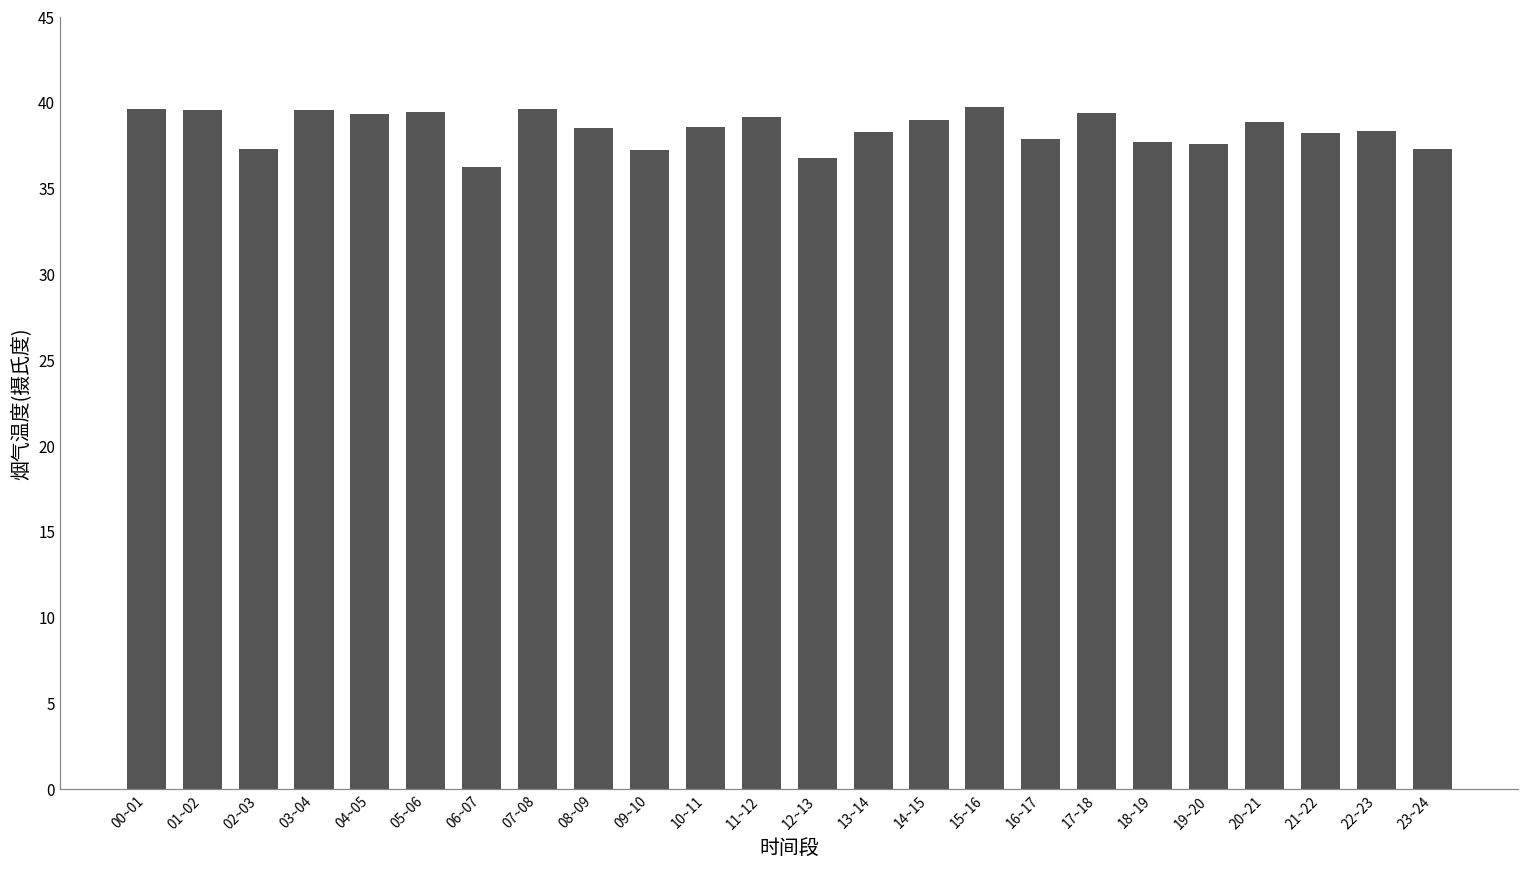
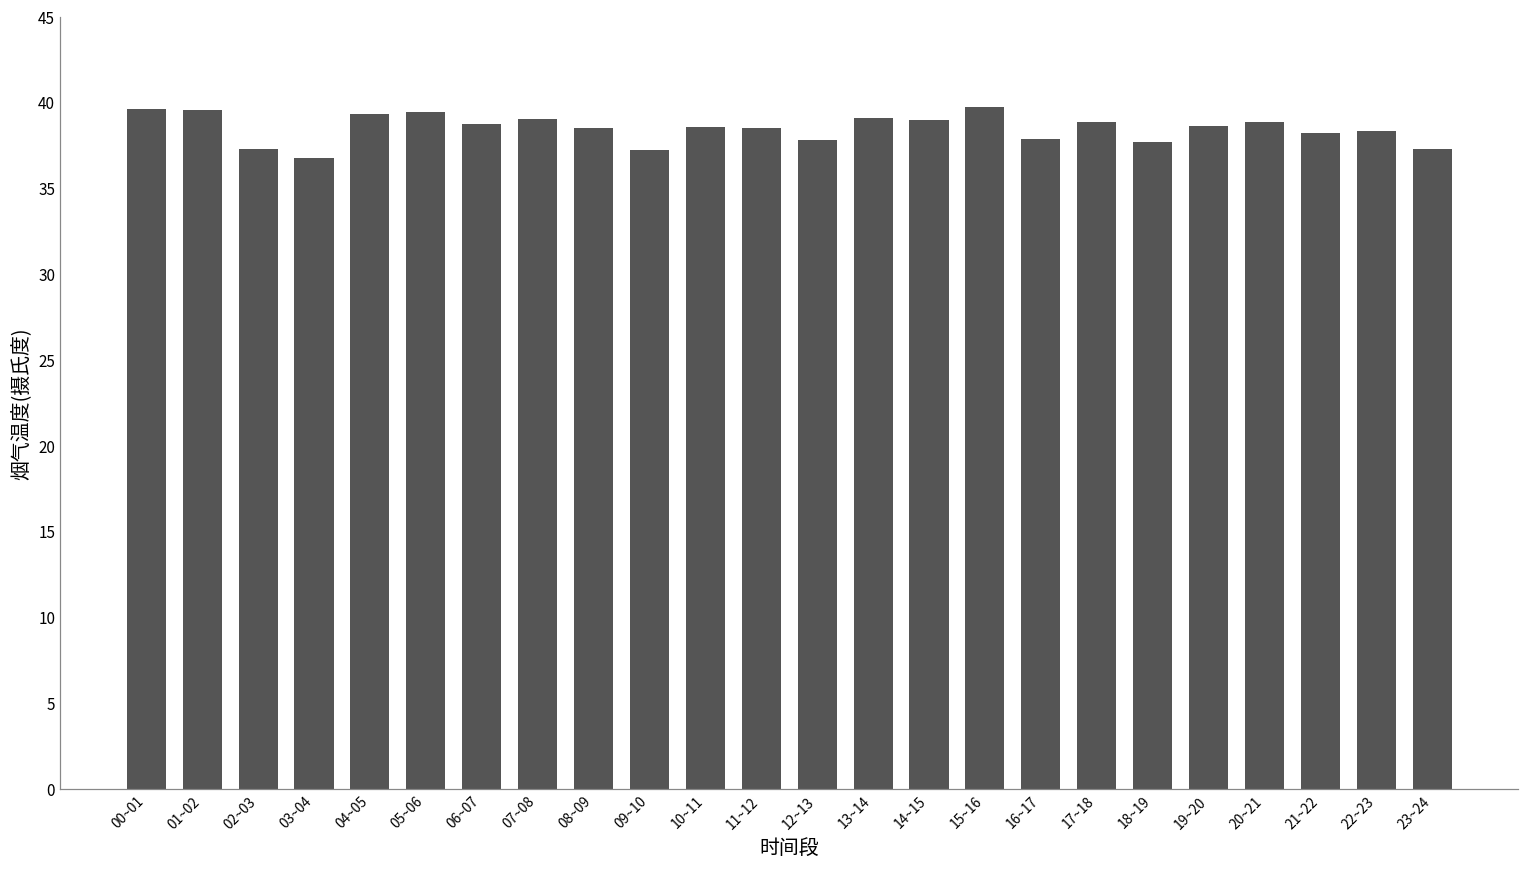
  {
    "00~01": 39.7,
    "01~02": 39.6,
    "02~03": 37.3,
-   "03~04": 39.6,
+   "03~04": 36.8,
    "04~05": 39.4,
    "05~06": 39.4,
-   "06~07": 36.3,
-   "07~08": 39.7,
+   "06~07": 38.8,
+   "07~08": 39.1,
    "08~09": 38.5,
    "09~10": 37.3,
    "10~11": 38.6,
-   "11~12": 39.2,
-   "12~13": 36.8,
-   "13~14": 38.3,
+   "11~12": 38.5,
+   "12~13": 37.9,
+   "13~14": 39.1,
    "14~15": 39.0,
    "15~16": 39.8,
    "16~17": 37.9,
-   "17~18": 39.4,
+   "17~18": 38.9,
    "18~19": 37.7,
-   "19~20": 37.6,
+   "19~20": 38.7,
    "20~21": 38.9,
    "21~22": 38.2,
    "22~23": 38.3,
    "23~24": 37.3
  }
